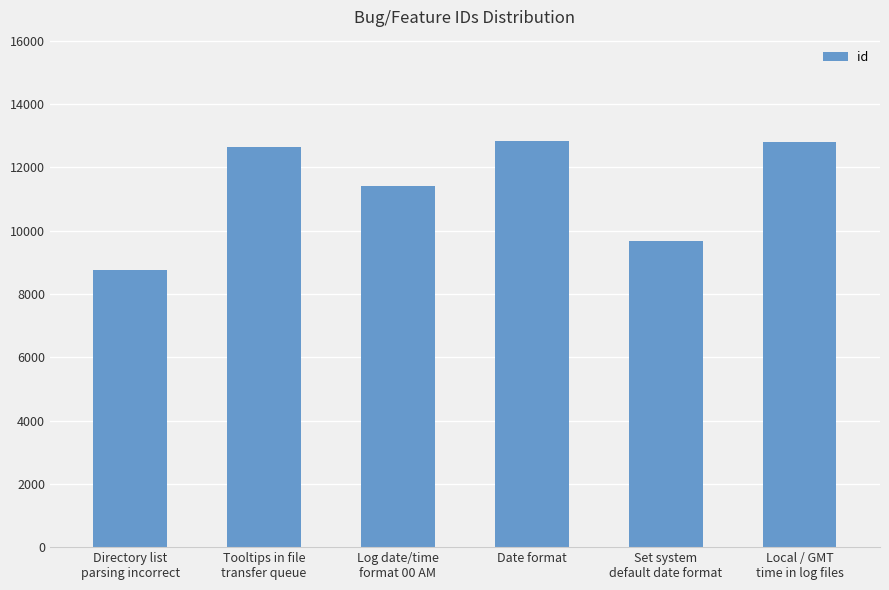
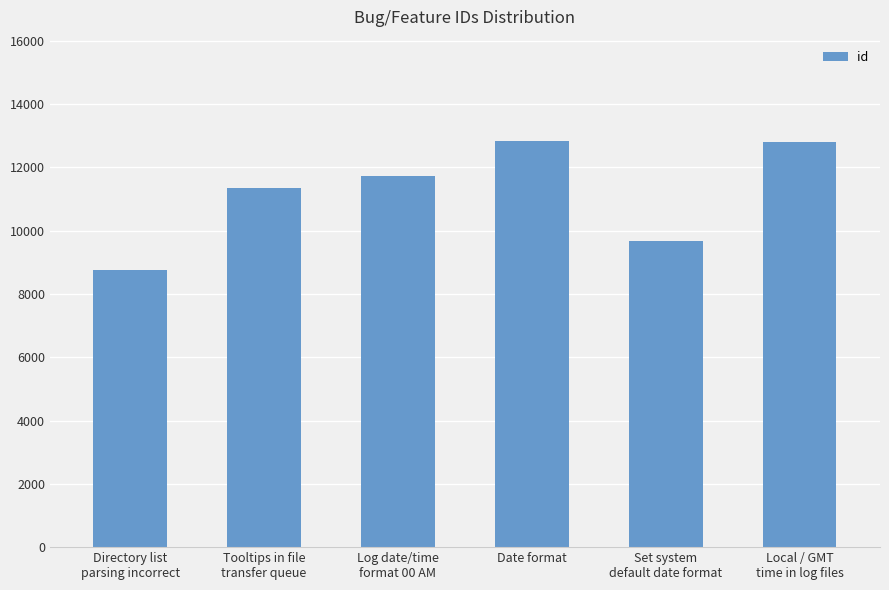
  {
    "Directory list parsing incorrect": 8800,
-   "Tooltips in file transfer queue": 12600,
-   "Log date/time format 00 AM": 11400,
+   "Tooltips in file transfer queue": 11400,
+   "Log date/time format 00 AM": 11700,
    "Date format": 12800,
    "Set system default date format": 9700,
    "Local / GMT time in log files": 12800
  }
